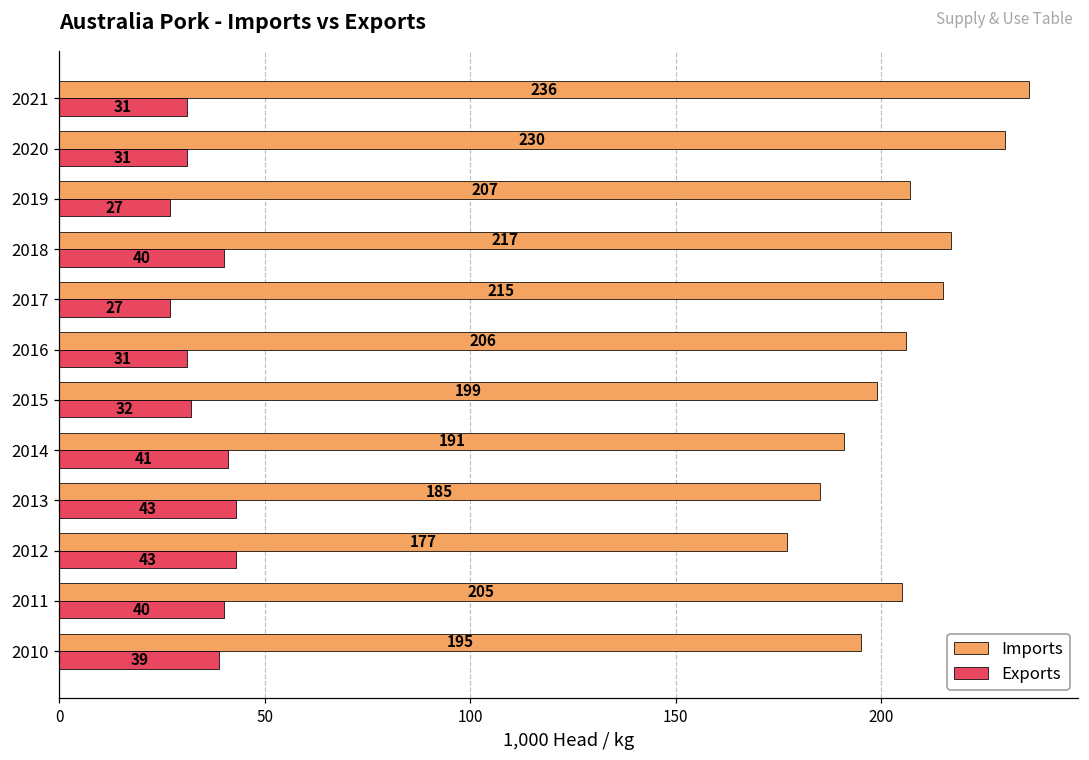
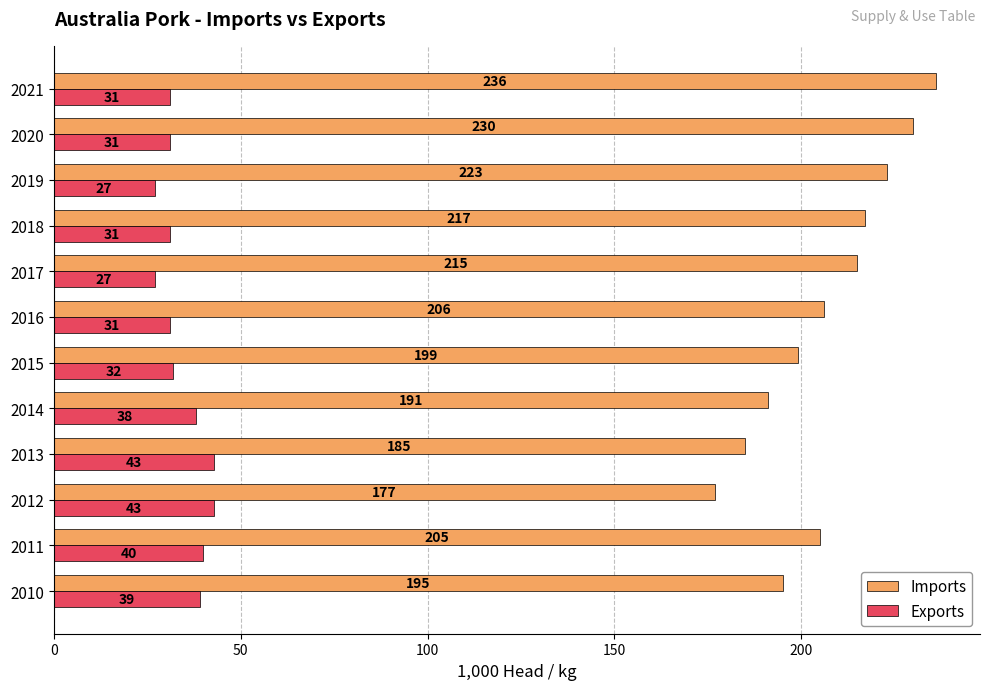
  {
    "Imports": {
      "2021": 236,
      "2020": 230,
-     "2019": 207,
+     "2019": 223,
      "2018": 217,
      "2017": 215,
      "2016": 206,
      "2015": 199,
      "2014": 191,
      "2013": 185,
      "2012": 177,
      "2011": 205,
      "2010": 195
    },
    "Exports": {
      "2021": 31,
      "2020": 31,
      "2019": 27,
-     "2018": 40,
+     "2018": 31,
      "2017": 27,
      "2016": 31,
      "2015": 32,
-     "2014": 41,
+     "2014": 38,
      "2013": 43,
      "2012": 43,
      "2011": 40,
      "2010": 39
    }
  }
